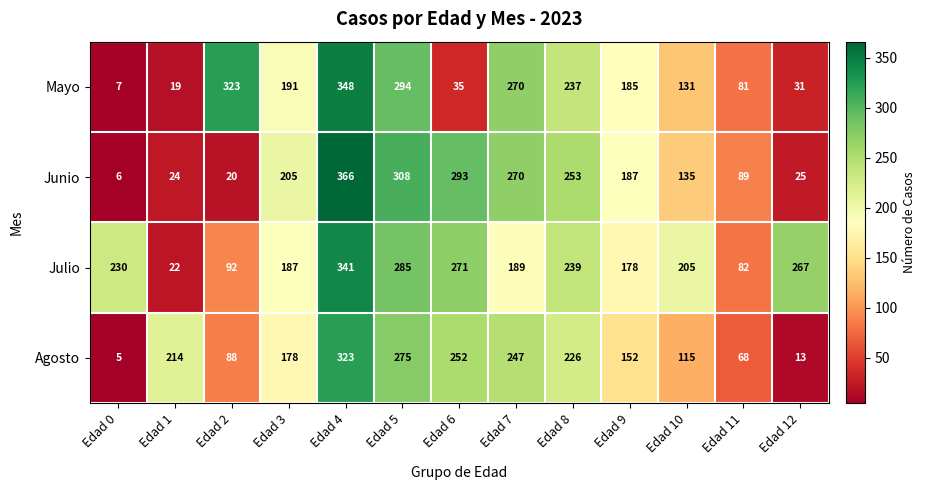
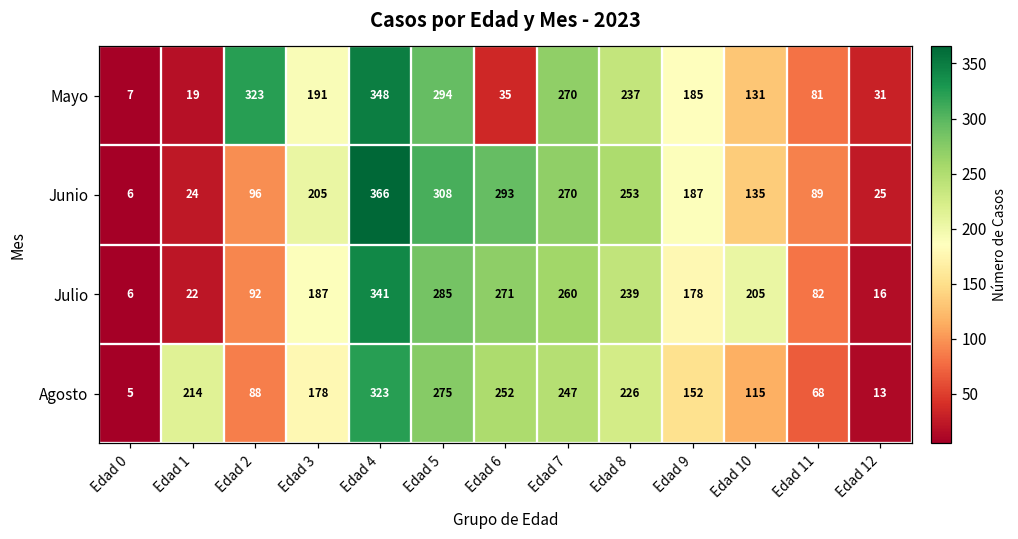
  {
    "Mayo": {
      "Edad 0": 7,
      "Edad 1": 19,
      "Edad 2": 323,
      "Edad 3": 191,
      "Edad 4": 348,
      "Edad 5": 294,
      "Edad 6": 35,
      "Edad 7": 270,
      "Edad 8": 237,
      "Edad 9": 185,
      "Edad 10": 131,
      "Edad 11": 81,
      "Edad 12": 31
    },
    "Junio": {
      "Edad 0": 6,
      "Edad 1": 24,
-     "Edad 2": 20,
+     "Edad 2": 96,
      "Edad 3": 205,
      "Edad 4": 366,
      "Edad 5": 308,
      "Edad 6": 293,
      "Edad 7": 270,
      "Edad 8": 253,
      "Edad 9": 187,
      "Edad 10": 135,
      "Edad 11": 89,
      "Edad 12": 25
    },
    "Julio": {
-     "Edad 0": 230,
+     "Edad 0": 6,
      "Edad 1": 22,
      "Edad 2": 92,
      "Edad 3": 187,
      "Edad 4": 341,
      "Edad 5": 285,
      "Edad 6": 271,
-     "Edad 7": 189,
+     "Edad 7": 260,
      "Edad 8": 239,
      "Edad 9": 178,
      "Edad 10": 205,
      "Edad 11": 82,
-     "Edad 12": 267
+     "Edad 12": 16
    },
    "Agosto": {
      "Edad 0": 5,
      "Edad 1": 214,
      "Edad 2": 88,
      "Edad 3": 178,
      "Edad 4": 323,
      "Edad 5": 275,
      "Edad 6": 252,
      "Edad 7": 247,
      "Edad 8": 226,
      "Edad 9": 152,
      "Edad 10": 115,
      "Edad 11": 68,
      "Edad 12": 13
    }
  }
